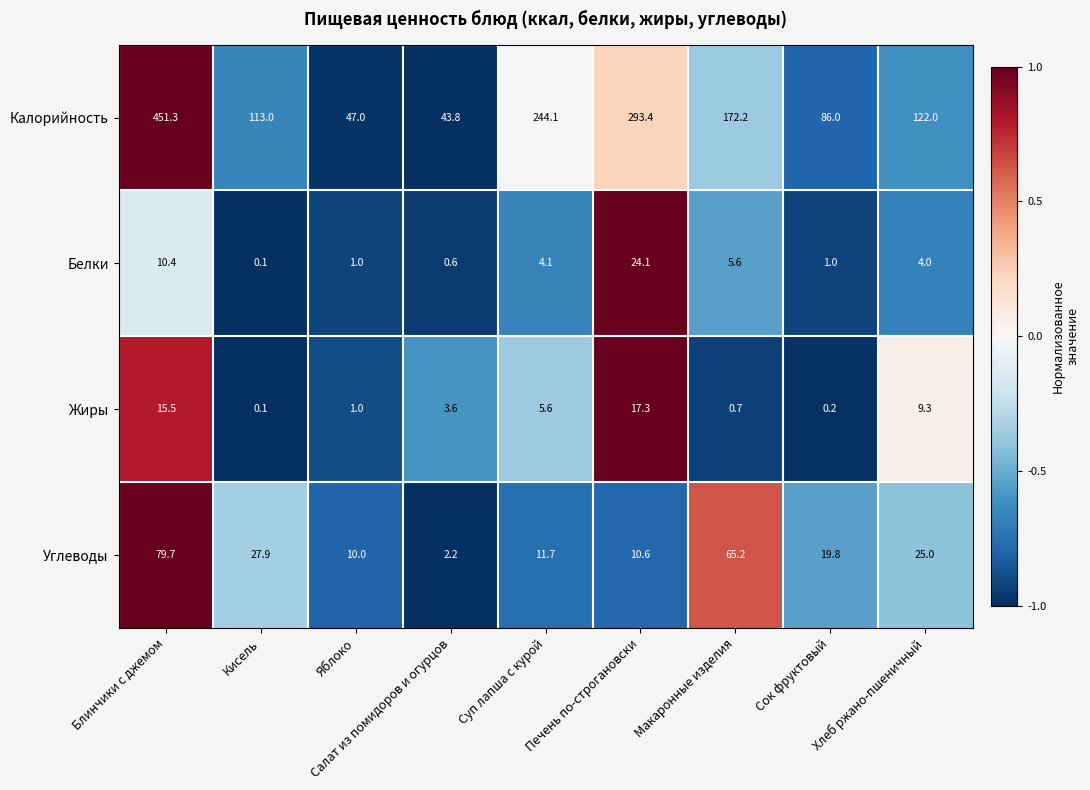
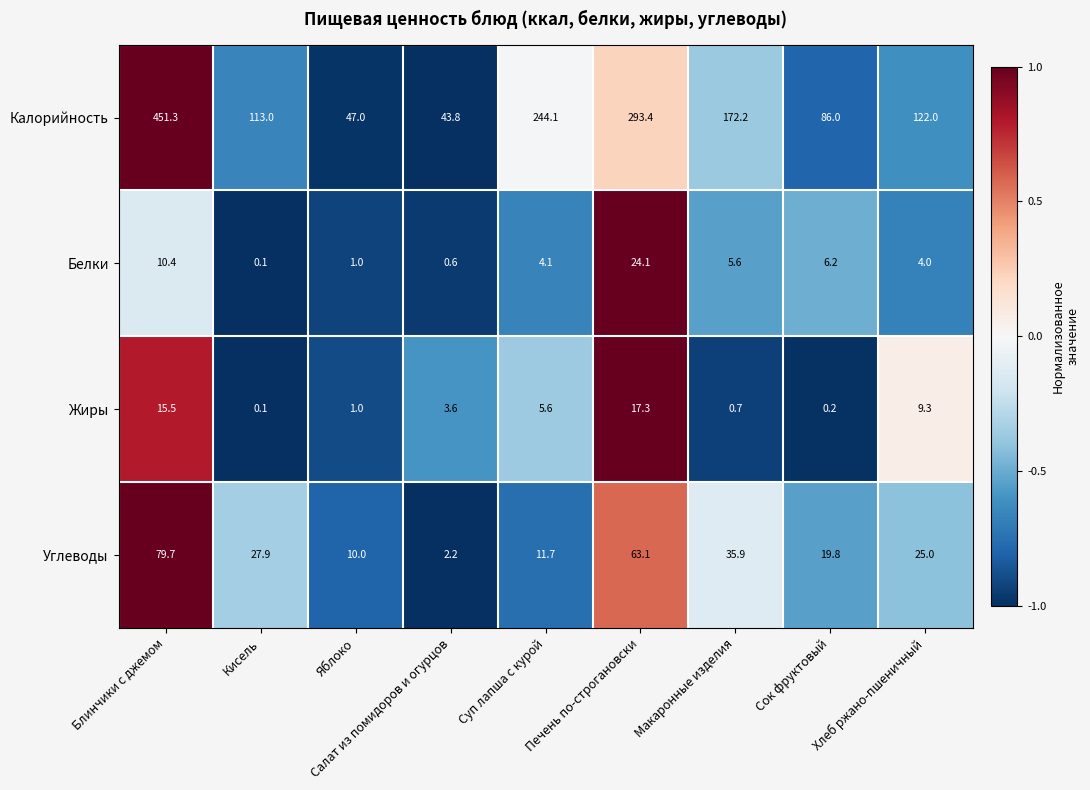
  {
    "Калорийность": {
      "Блинчики с джемом": 451.3,
      "Кисель": 113.0,
      "Яблоко": 47.0,
      "Салат из помидоров и огурцов": 43.8,
      "Суп лапша с курой": 244.1,
      "Печень по-строгановски": 293.4,
      "Макаронные изделия": 172.2,
      "Сок фруктовый": 86.0,
      "Хлеб ржано-пшеничный": 122.0
    },
    "Белки": {
      "Блинчики с джемом": 10.4,
      "Кисель": 0.1,
      "Яблоко": 1.0,
      "Салат из помидоров и огурцов": 0.6,
      "Суп лапша с курой": 4.1,
      "Печень по-строгановски": 24.1,
      "Макаронные изделия": 5.6,
-     "Сок фруктовый": 1.0,
+     "Сок фруктовый": 6.2,
      "Хлеб ржано-пшеничный": 4.0
    },
    "Жиры": {
      "Блинчики с джемом": 15.5,
      "Кисель": 0.1,
      "Яблоко": 1.0,
      "Салат из помидоров и огурцов": 3.6,
      "Суп лапша с курой": 5.6,
      "Печень по-строгановски": 17.3,
      "Макаронные изделия": 0.7,
      "Сок фруктовый": 0.2,
      "Хлеб ржано-пшеничный": 9.3
    },
    "Углеводы": {
      "Блинчики с джемом": 79.7,
      "Кисель": 27.9,
      "Яблоко": 10.0,
      "Салат из помидоров и огурцов": 2.2,
      "Суп лапша с курой": 11.7,
-     "Печень по-строгановски": 10.6,
-     "Макаронные изделия": 65.2,
+     "Печень по-строгановски": 63.1,
+     "Макаронные изделия": 35.9,
      "Сок фруктовый": 19.8,
      "Хлеб ржано-пшеничный": 25.0
    }
  }
